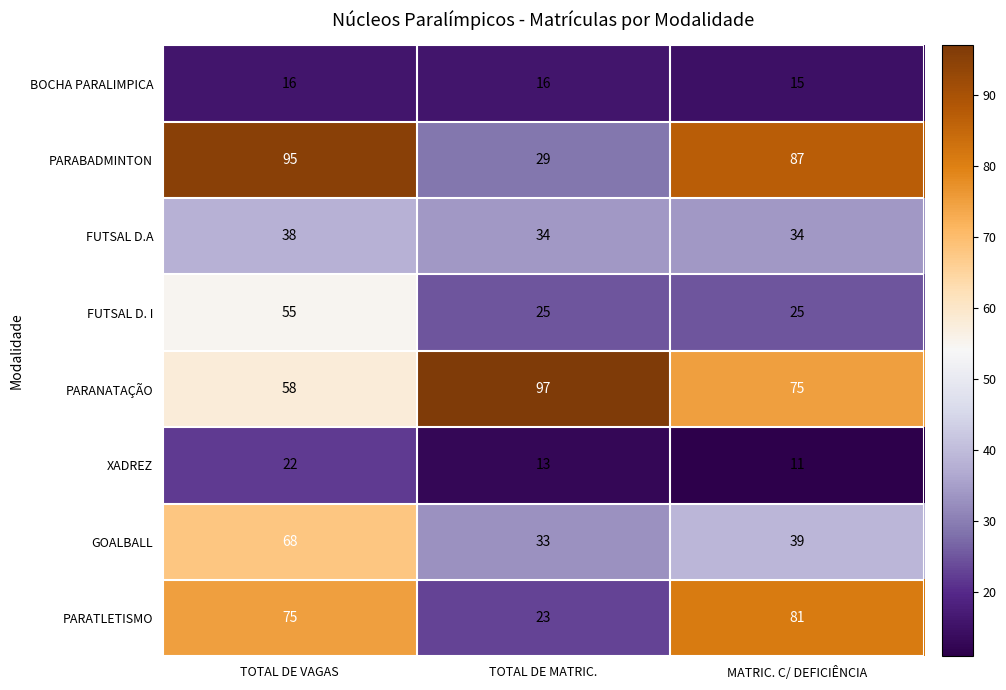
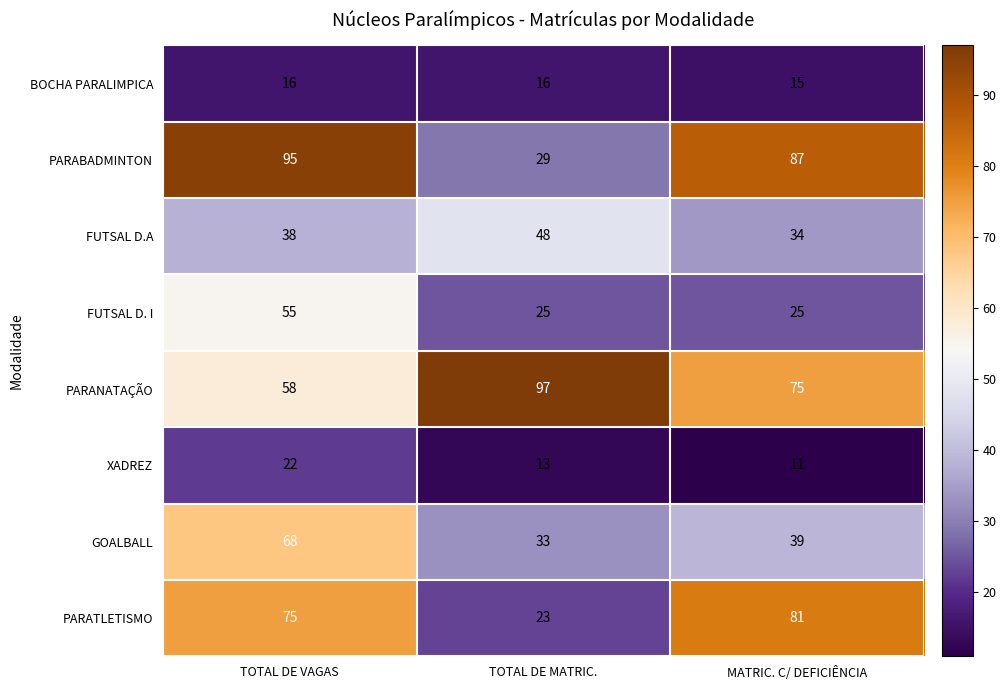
  {
    "BOCHA PARALIMPICA": {
      "TOTAL DE VAGAS": 16,
      "TOTAL DE MATRIC.": 16,
      "MATRIC. C/ DEFICIÊNCIA": 15
    },
    "PARABADMINTON": {
      "TOTAL DE VAGAS": 95,
      "TOTAL DE MATRIC.": 29,
      "MATRIC. C/ DEFICIÊNCIA": 87
    },
    "FUTSAL D.A": {
      "TOTAL DE VAGAS": 38,
-     "TOTAL DE MATRIC.": 34,
+     "TOTAL DE MATRIC.": 48,
      "MATRIC. C/ DEFICIÊNCIA": 34
    },
    "FUTSAL D. I": {
      "TOTAL DE VAGAS": 55,
      "TOTAL DE MATRIC.": 25,
      "MATRIC. C/ DEFICIÊNCIA": 25
    },
    "PARANATAÇÃO": {
      "TOTAL DE VAGAS": 58,
      "TOTAL DE MATRIC.": 97,
      "MATRIC. C/ DEFICIÊNCIA": 75
    },
    "XADREZ": {
      "TOTAL DE VAGAS": 22,
      "TOTAL DE MATRIC.": 13,
      "MATRIC. C/ DEFICIÊNCIA": 11
    },
    "GOALBALL": {
      "TOTAL DE VAGAS": 68,
      "TOTAL DE MATRIC.": 33,
      "MATRIC. C/ DEFICIÊNCIA": 39
    },
    "PARATLETISMO": {
      "TOTAL DE VAGAS": 75,
      "TOTAL DE MATRIC.": 23,
      "MATRIC. C/ DEFICIÊNCIA": 81
    }
  }
